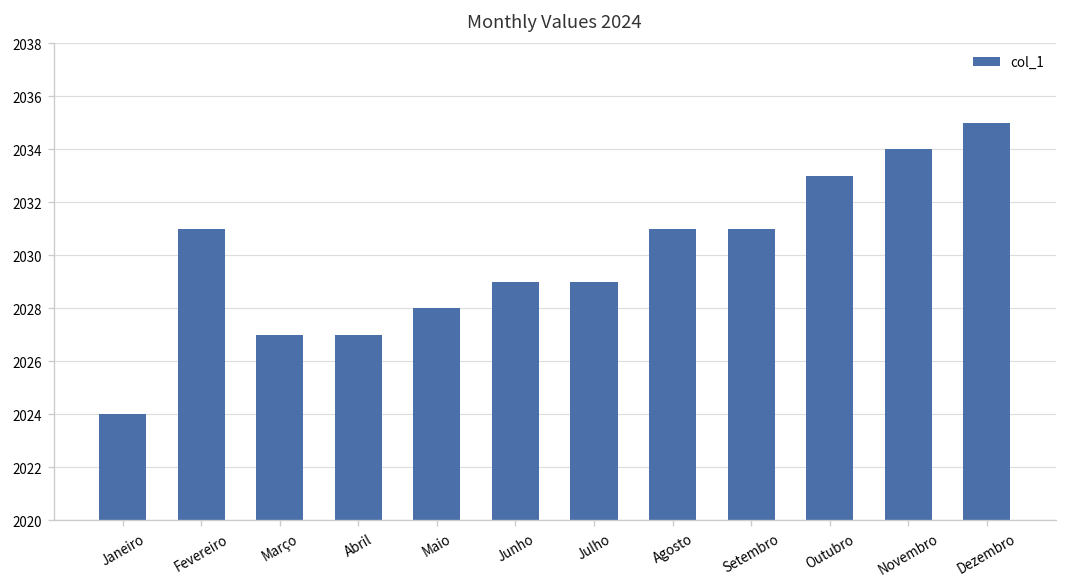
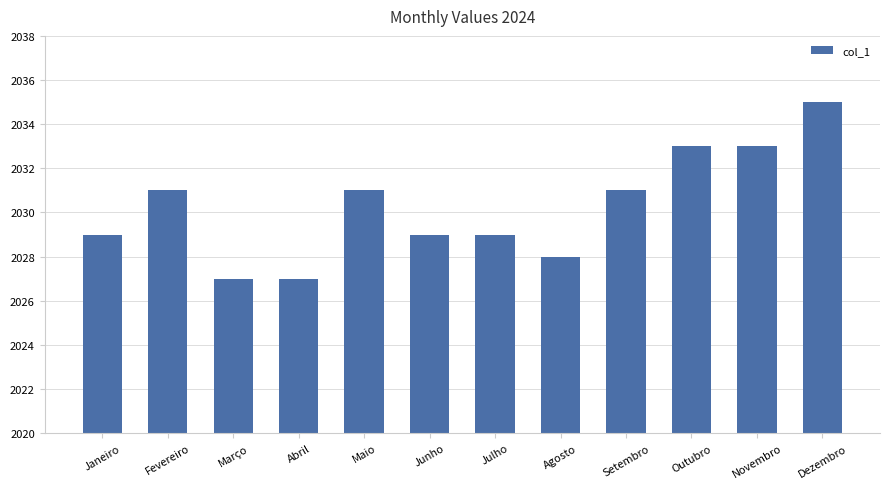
  {
-   "Janeiro": 2024,
+   "Janeiro": 2029,
    "Fevereiro": 2031,
    "Março": 2027,
    "Abril": 2027,
-   "Maio": 2028,
+   "Maio": 2031,
    "Junho": 2029,
    "Julho": 2029,
-   "Agosto": 2031,
+   "Agosto": 2028,
    "Setembro": 2031,
    "Outubro": 2033,
-   "Novembro": 2034,
+   "Novembro": 2033,
    "Dezembro": 2035
  }
